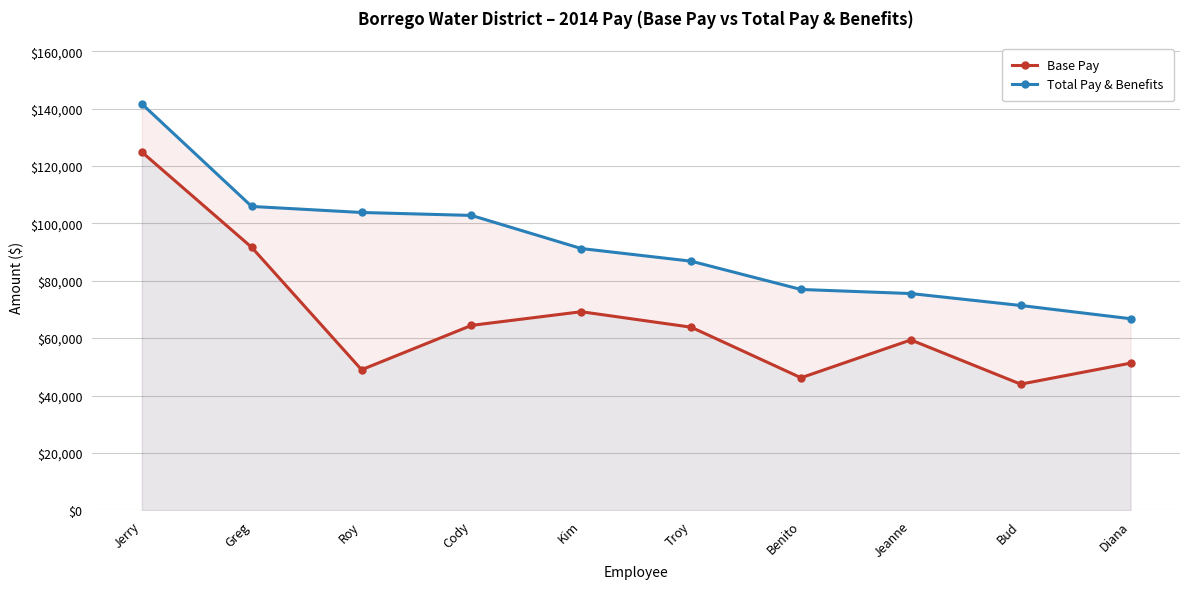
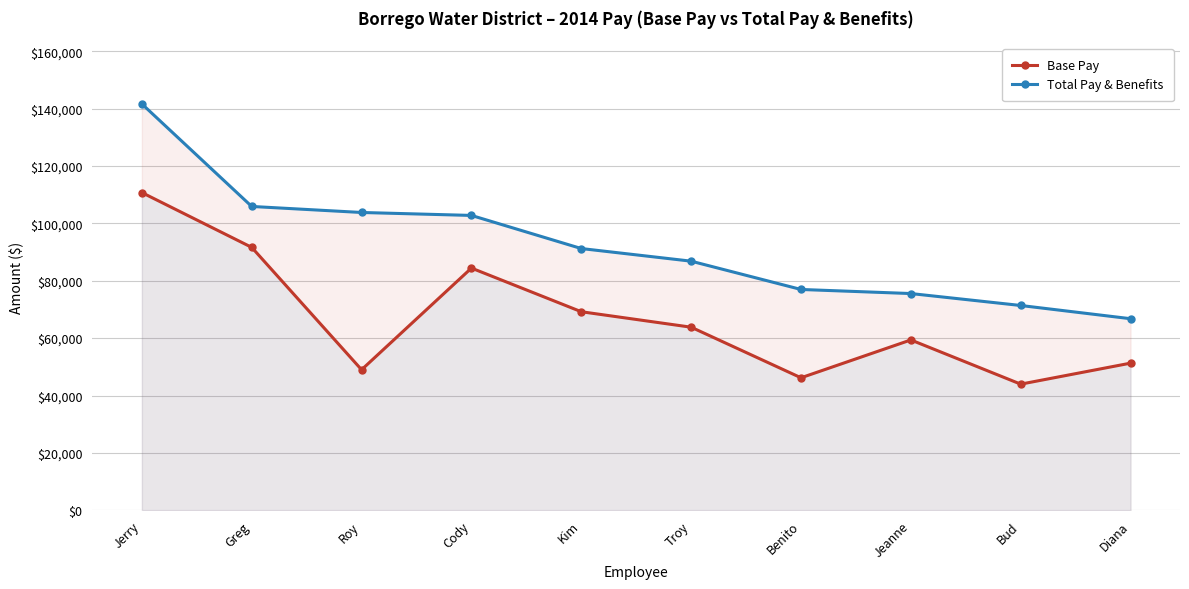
  {
    "Base Pay": {
-     "Jerry": "$125,000",
+     "Jerry": "$111,000",
      "Greg": "$92,000",
      "Roy": "$49,000",
-     "Cody": "$64,000",
+     "Cody": "$84,000",
      "Kim": "$69,000",
      "Troy": "$64,000",
      "Benito": "$46,000",
      "Jeanne": "$59,000",
      "Bud": "$44,000",
      "Diana": "$51,000"
    },
    "Total Pay & Benefits": {
      "Jerry": "$142,000",
      "Greg": "$106,000",
      "Roy": "$104,000",
      "Cody": "$103,000",
      "Kim": "$91,000",
      "Troy": "$87,000",
      "Benito": "$77,000",
      "Jeanne": "$76,000",
      "Bud": "$71,000",
      "Diana": "$67,000"
    }
  }
